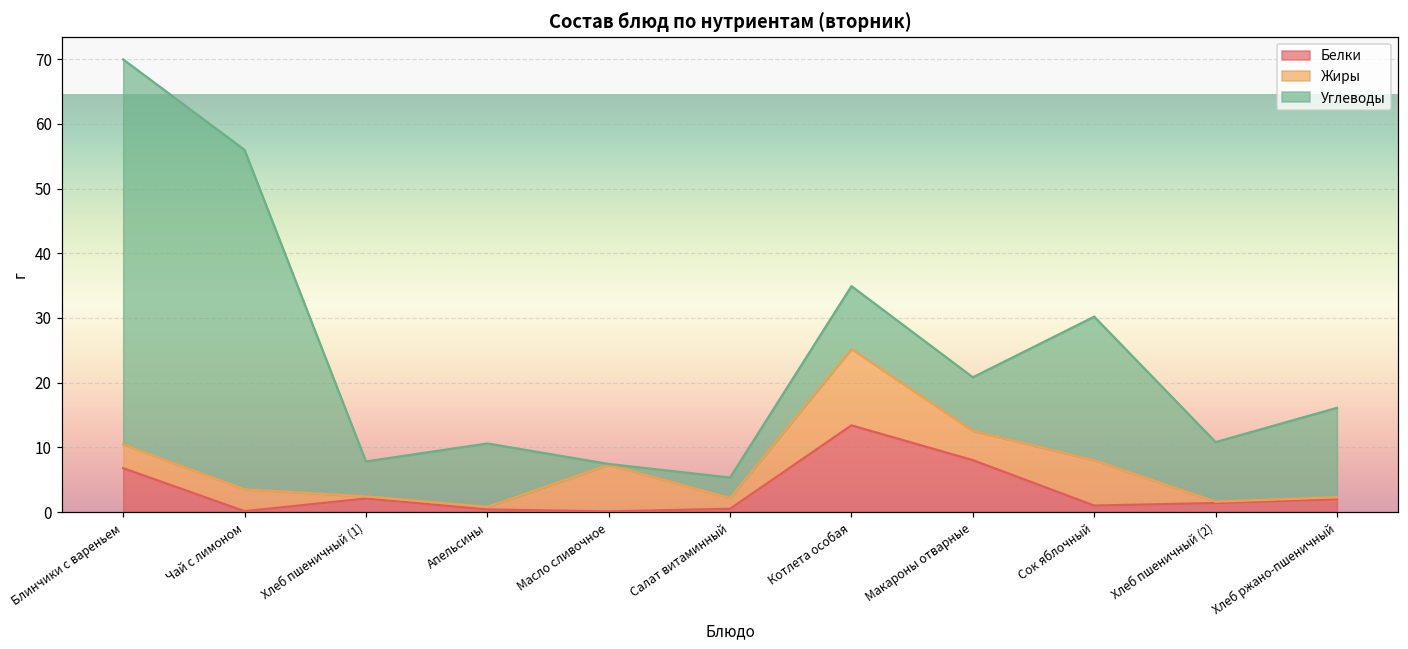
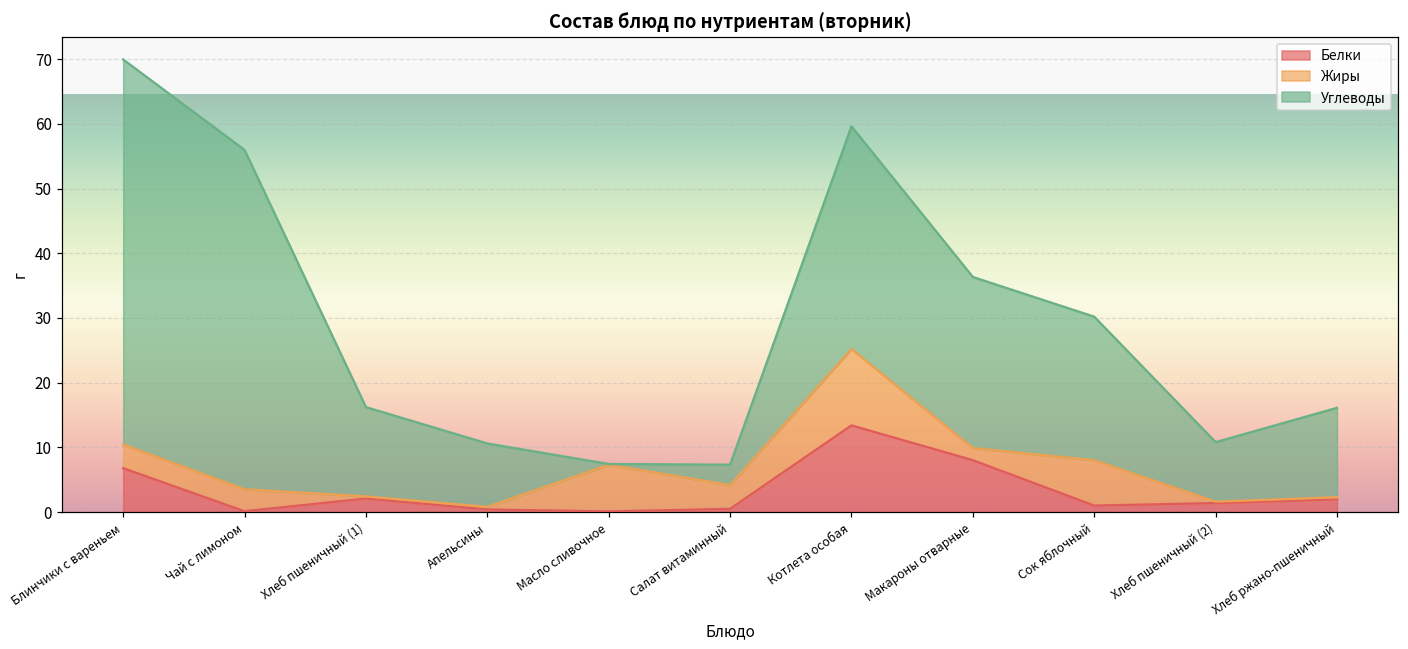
  {
    "Белки": {
      "Блинчики с вареньем": 7,
      "Чай с лимоном": 0,
      "Масло сливочное": 0,
      "Салат витаминный": 1,
      "Котлета особая": 13,
      "Макароны отварные": 8,
      "Сок яблочный": 1
    },
    "Жиры": {
      "Блинчики с вареньем": 4,
      "Чай с лимоном": 3,
-     "Салат витаминный": 2,
+     "Салат витаминный": 4,
      "Котлета особая": 12,
-     "Макароны отварные": 5,
+     "Макароны отварные": 2,
      "Сок яблочный": 7
    },
    "Углеводы": {
      "Блинчики с вареньем": 60,
      "Чай с лимоном": 52,
-     "Хлеб пшеничный (1)": 5,
+     "Хлеб пшеничный (1)": 14,
      "Апельсины": 10,
      "Салат витаминный": 3,
-     "Котлета особая": 10,
-     "Макароны отварные": 8,
+     "Котлета особая": 34,
+     "Макароны отварные": 26,
      "Сок яблочный": 22,
      "Хлеб пшеничный (2)": 9,
      "Хлеб ржано-пшеничный": 14
    }
  }
